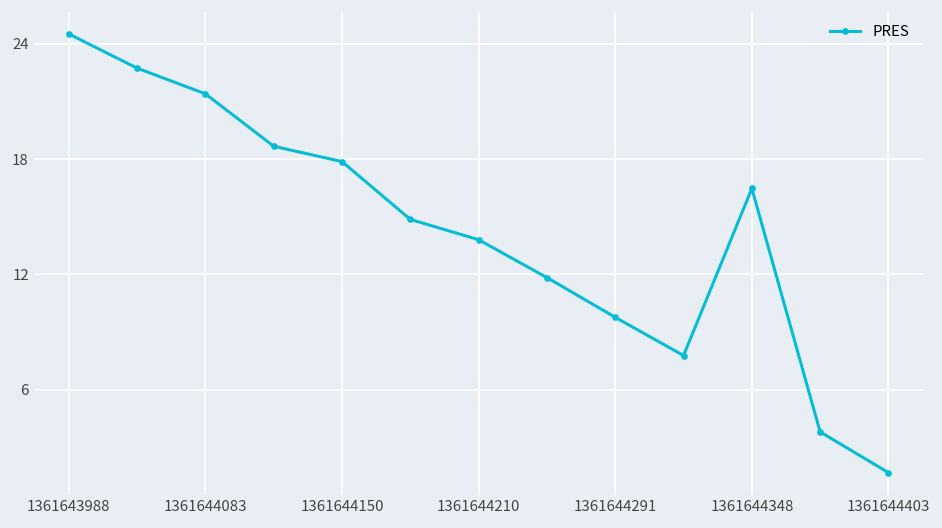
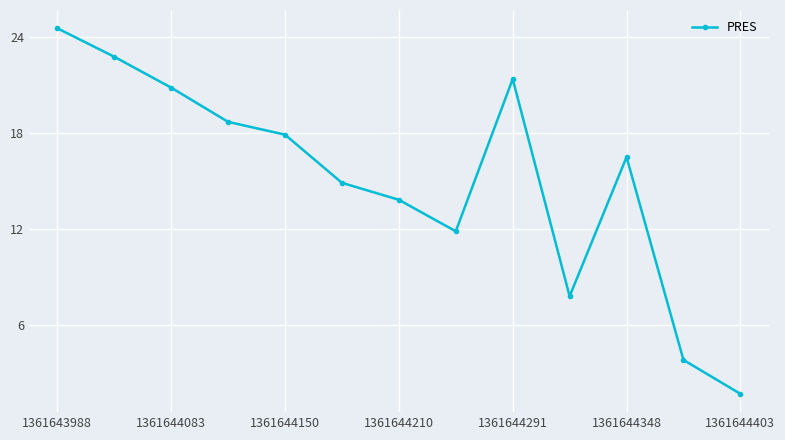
  {
    "1361643988": 24.5,
-   "1361644083": 21.4,
+   "1361644083": 20.8,
    "1361644150": 17.9,
    "1361644210": 13.8,
-   "1361644291": 9.8,
+   "1361644291": 21.4,
    "1361644348": 16.5,
    "1361644403": 1.7
  }
